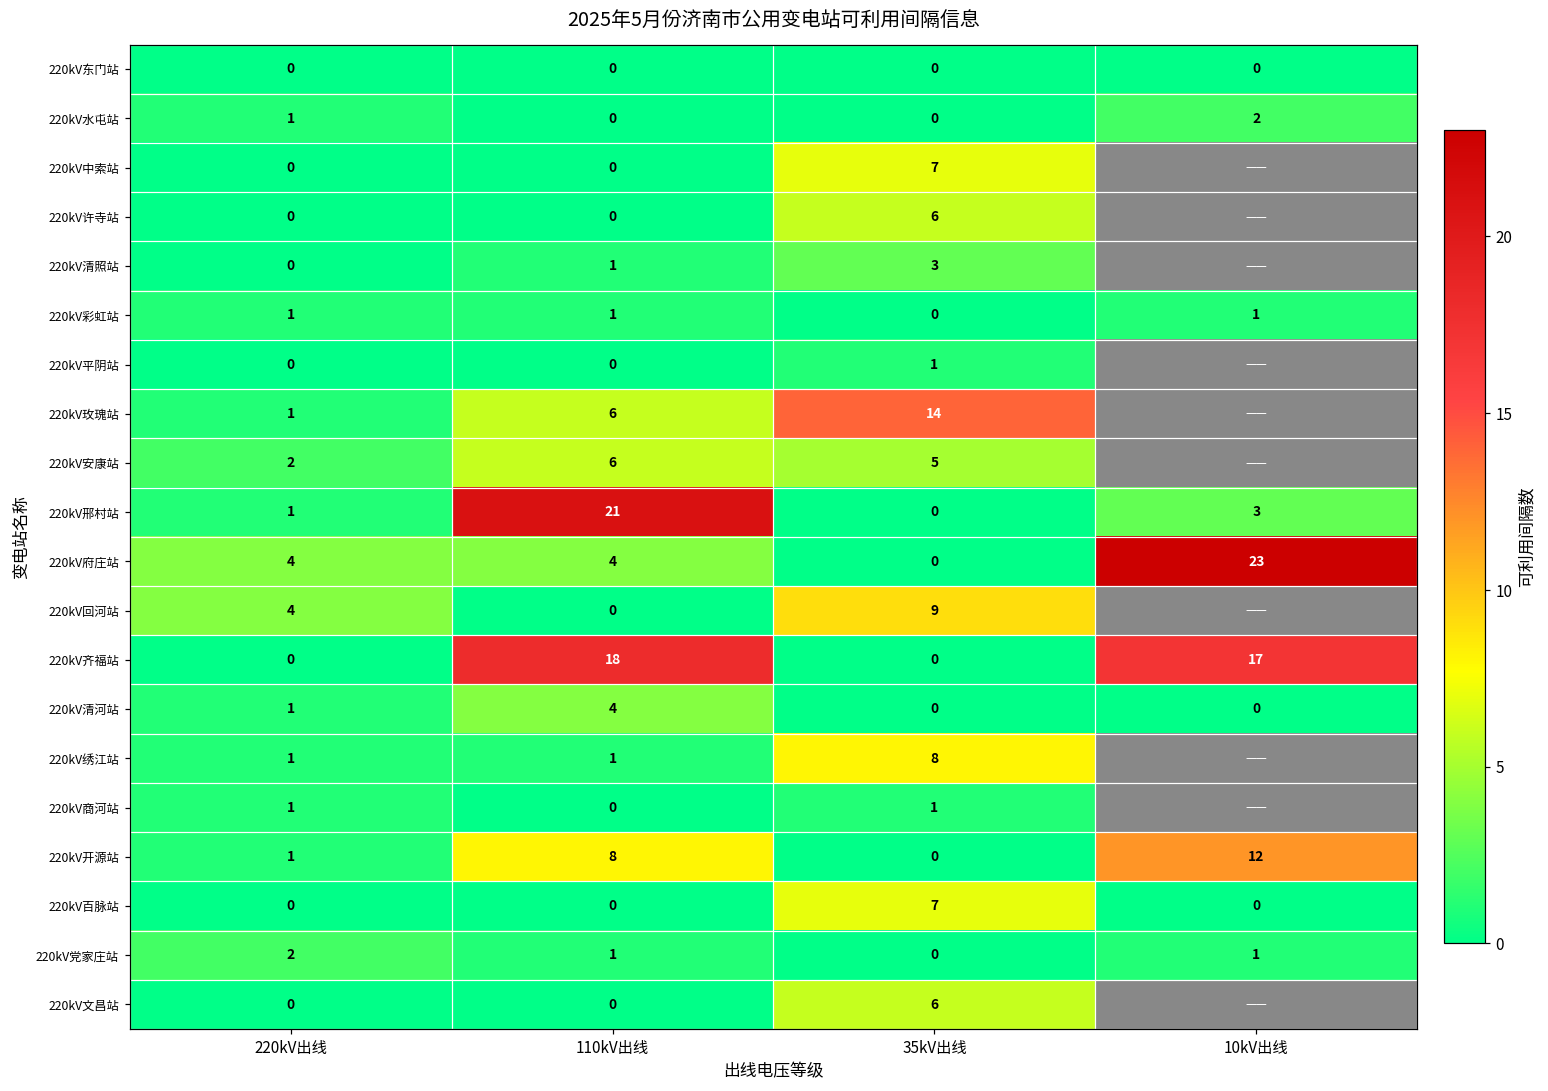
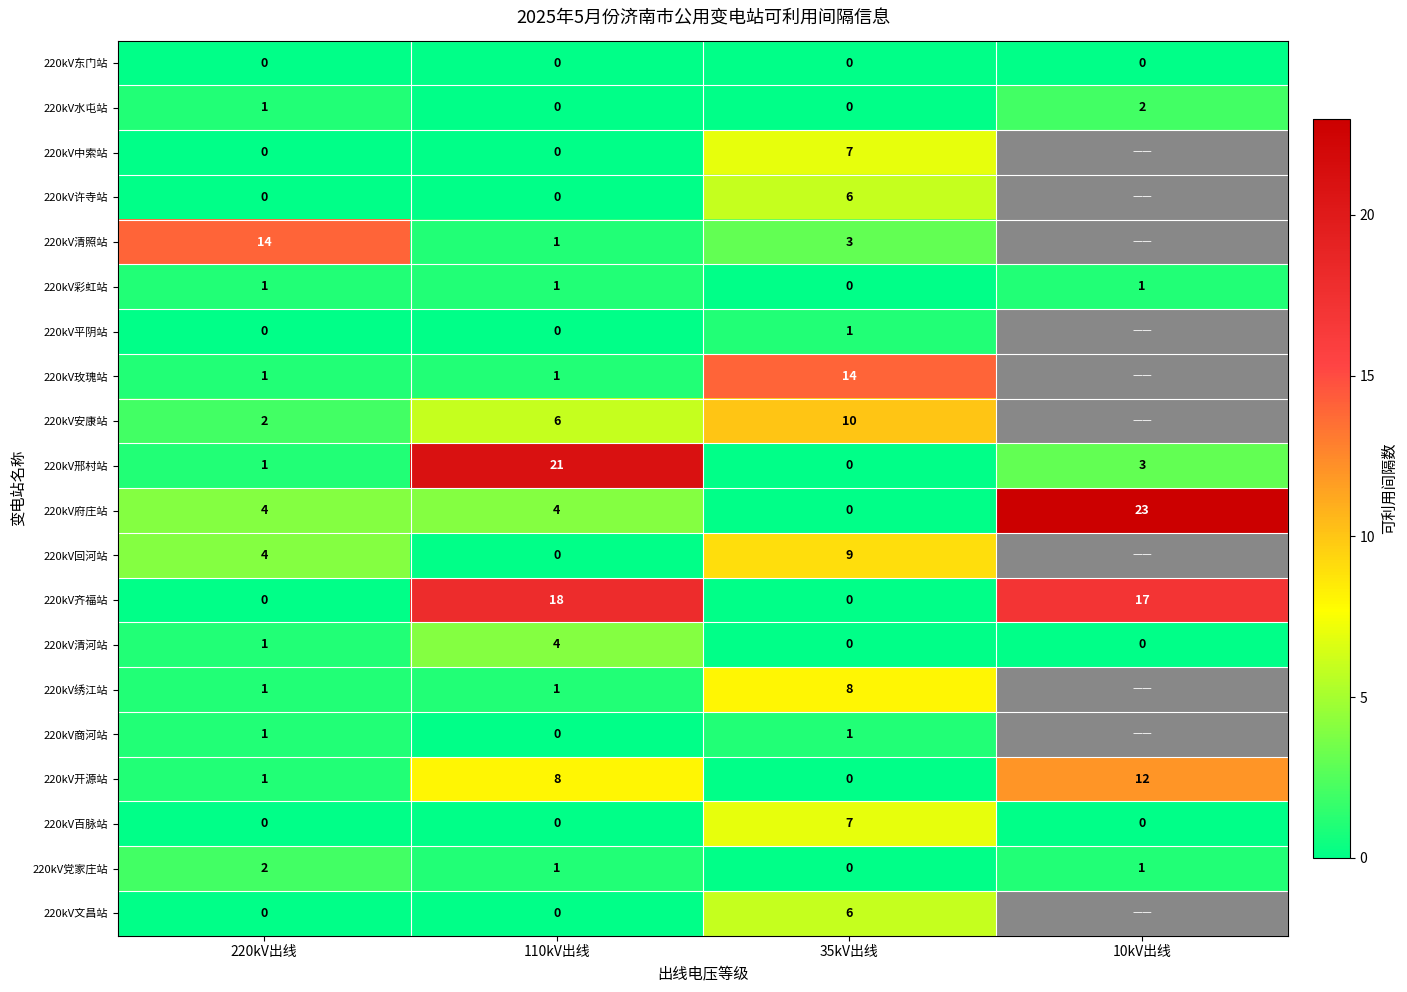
  {
    "220kV东门站": {
      "220kV出线": 0,
      "110kV出线": 0,
      "35kV出线": 0,
      "10kV出线": 0
    },
    "220kV水屯站": {
      "220kV出线": 1,
      "110kV出线": 0,
      "35kV出线": 0,
      "10kV出线": 2
    },
    "220kV中索站": {
      "220kV出线": 0,
      "110kV出线": 0,
      "35kV出线": 7
    },
    "220kV许寺站": {
      "220kV出线": 0,
      "110kV出线": 0,
      "35kV出线": 6
    },
    "220kV清照站": {
-     "220kV出线": 0,
+     "220kV出线": 14,
      "110kV出线": 1,
      "35kV出线": 3
    },
    "220kV彩虹站": {
      "220kV出线": 1,
      "110kV出线": 1,
      "35kV出线": 0,
      "10kV出线": 1
    },
    "220kV平阴站": {
      "220kV出线": 0,
      "110kV出线": 0,
      "35kV出线": 1
    },
    "220kV玫瑰站": {
      "220kV出线": 1,
-     "110kV出线": 6,
+     "110kV出线": 1,
      "35kV出线": 14
    },
    "220kV安康站": {
      "220kV出线": 2,
      "110kV出线": 6,
-     "35kV出线": 5
+     "35kV出线": 10
    },
    "220kV邢村站": {
      "220kV出线": 1,
      "110kV出线": 21,
      "35kV出线": 0,
      "10kV出线": 3
    },
    "220kV府庄站": {
      "220kV出线": 4,
      "110kV出线": 4,
      "35kV出线": 0,
      "10kV出线": 23
    },
    "220kV回河站": {
      "220kV出线": 4,
      "110kV出线": 0,
      "35kV出线": 9
    },
    "220kV齐福站": {
      "220kV出线": 0,
      "110kV出线": 18,
      "35kV出线": 0,
      "10kV出线": 17
    },
    "220kV清河站": {
      "220kV出线": 1,
      "110kV出线": 4,
      "35kV出线": 0,
      "10kV出线": 0
    },
    "220kV绣江站": {
      "220kV出线": 1,
      "110kV出线": 1,
      "35kV出线": 8
    },
    "220kV商河站": {
      "220kV出线": 1,
      "110kV出线": 0,
      "35kV出线": 1
    },
    "220kV开源站": {
      "220kV出线": 1,
      "110kV出线": 8,
      "35kV出线": 0,
      "10kV出线": 12
    },
    "220kV百脉站": {
      "220kV出线": 0,
      "110kV出线": 0,
      "35kV出线": 7,
      "10kV出线": 0
    },
    "220kV党家庄站": {
      "220kV出线": 2,
      "110kV出线": 1,
      "35kV出线": 0,
      "10kV出线": 1
    },
    "220kV文昌站": {
      "220kV出线": 0,
      "110kV出线": 0,
      "35kV出线": 6
    }
  }
